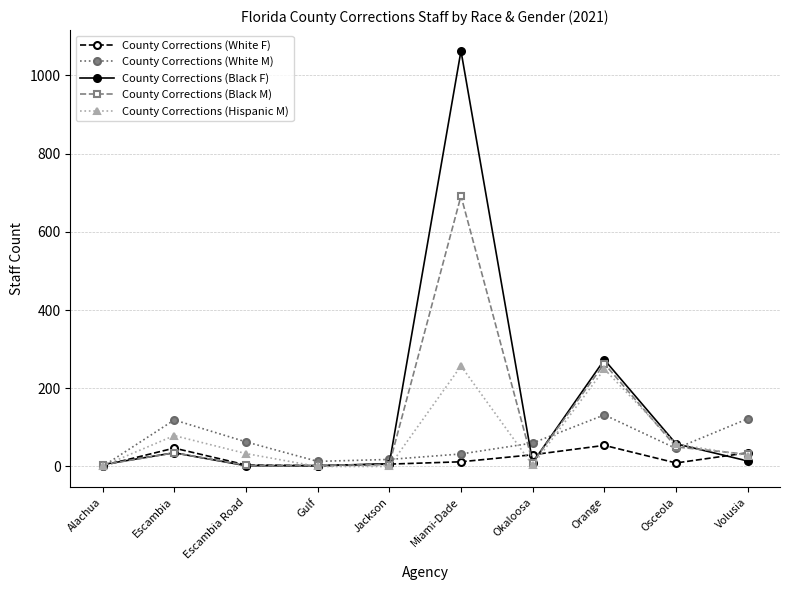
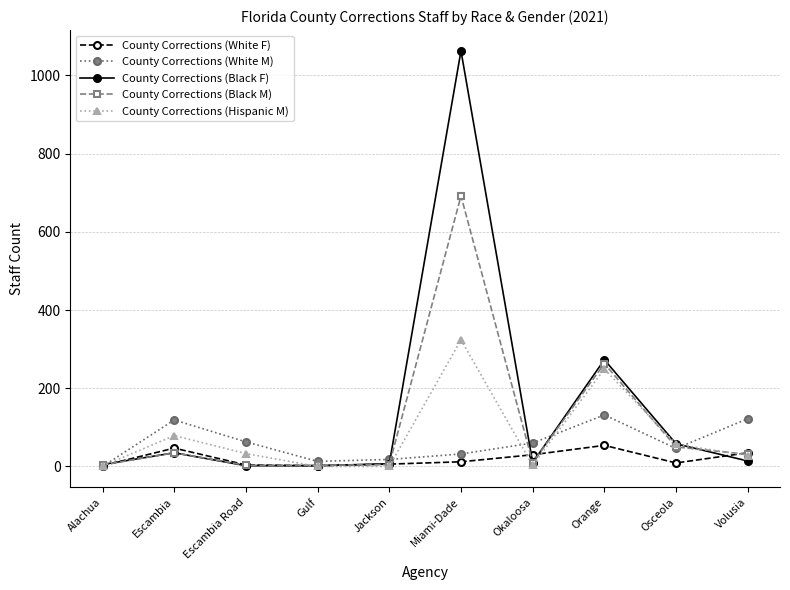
  {
    "County Corrections (Hispanic M)": {
      "Escambia": 80,
      "Escambia Road": 30,
-     "Miami-Dade": 260,
+     "Miami-Dade": 320,
      "Okaloosa": 0,
      "Orange": 250
    }
  }
